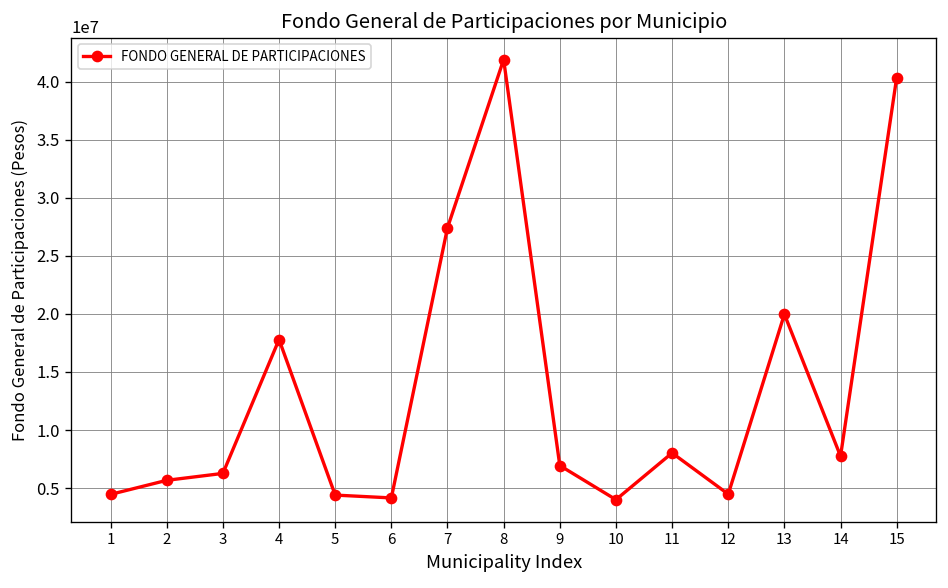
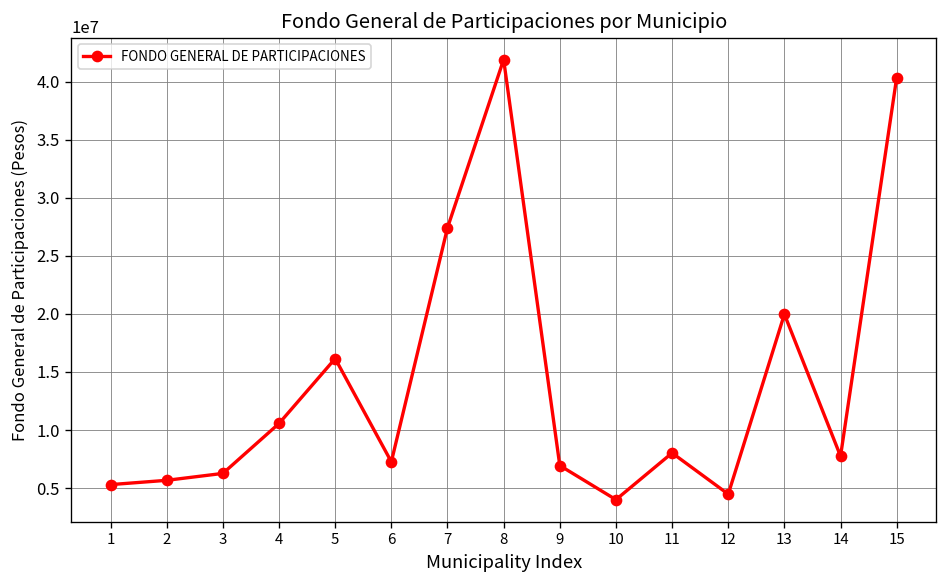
  {
-   "1": 4000000,
+   "1": 5000000,
    "2": 6000000,
    "3": 6000000,
-   "4": 18000000,
-   "5": 4000000,
-   "6": 4000000,
+   "4": 11000000,
+   "5": 16000000,
+   "6": 7000000,
    "7": 27000000,
    "8": 42000000,
    "9": 7000000,
    "10": 4000000,
    "11": 8000000,
    "12": 4000000,
    "13": 20000000,
    "14": 8000000,
    "15": 40000000
  }
